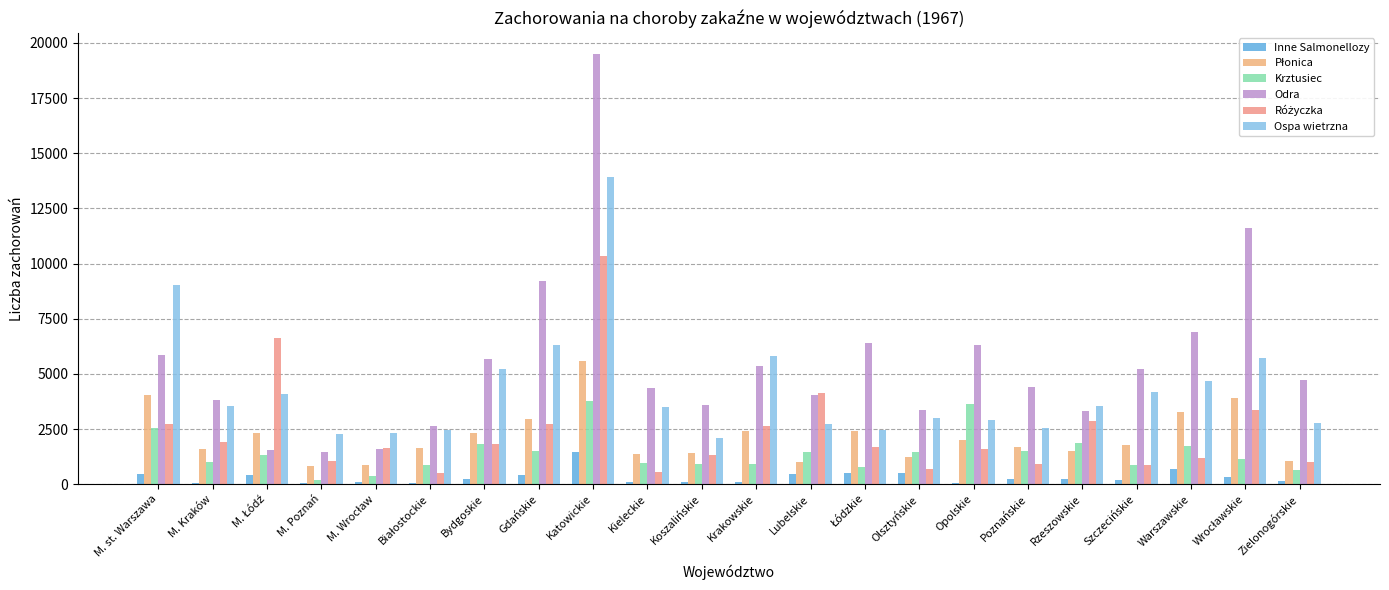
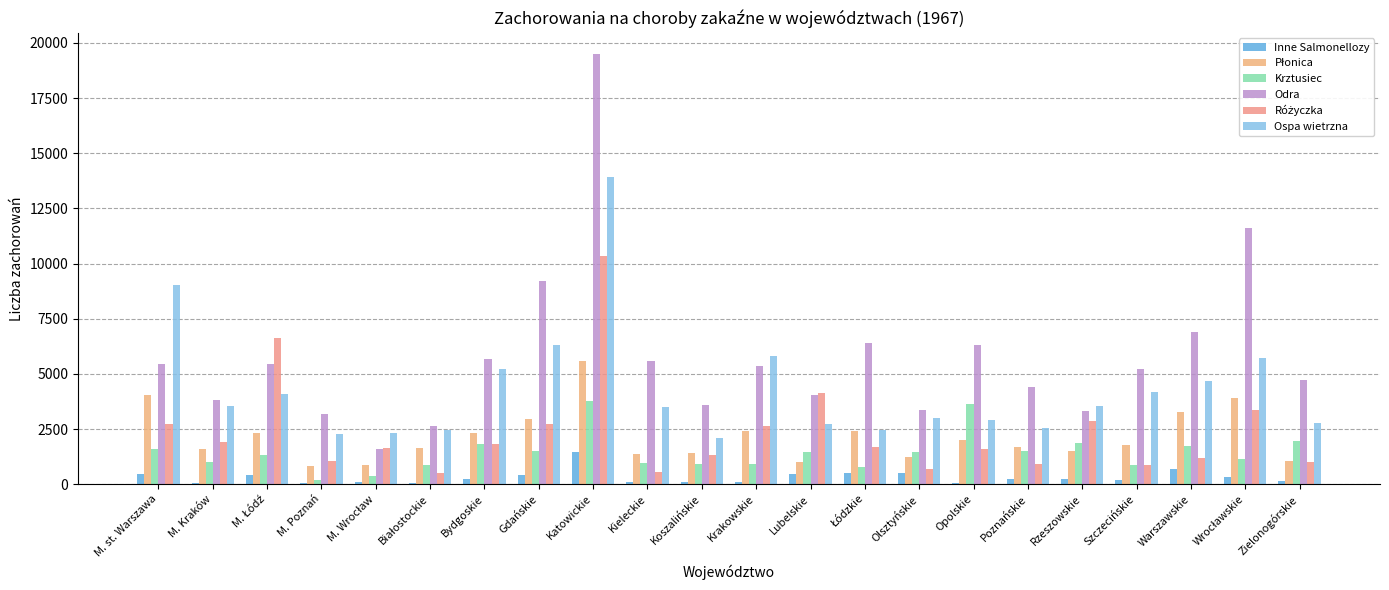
  {
    "Krztusiec": {
-     "M. st. Warszawa": 2500,
+     "M. st. Warszawa": 1600,
      "M. Kraków": 1000,
      "M. Łódź": 1300,
      "M. Poznań": 200,
      "M. Wrocław": 400,
      "Białostockie": 900,
      "Bydgoskie": 1800,
      "Gdańskie": 1500,
      "Katowickie": 3800,
      "Kieleckie": 1000,
      "Koszalińskie": 900,
      "Krakowskie": 900,
      "Lubelskie": 1500,
      "Łódzkie": 800,
      "Olsztyńskie": 1500,
      "Opolskie": 3600,
      "Poznańskie": 1500,
      "Rzeszowskie": 1900,
      "Szczecińskie": 900,
      "Warszawskie": 1700,
      "Wrocławskie": 1200,
-     "Zielonogórskie": 700
+     "Zielonogórskie": 2000
    },
    "Odra": {
-     "M. st. Warszawa": 5900,
+     "M. st. Warszawa": 5400,
      "M. Kraków": 3800,
-     "M. Łódź": 1500,
-     "M. Poznań": 1400,
+     "M. Łódź": 5500,
+     "M. Poznań": 3200,
      "M. Wrocław": 1600,
      "Białostockie": 2600,
      "Bydgoskie": 5700,
      "Gdańskie": 9200,
      "Katowickie": 19500,
-     "Kieleckie": 4300,
+     "Kieleckie": 5600,
      "Koszalińskie": 3600,
      "Krakowskie": 5300,
      "Lubelskie": 4000,
      "Łódzkie": 6400,
      "Olsztyńskie": 3400,
      "Opolskie": 6300,
      "Poznańskie": 4400,
      "Rzeszowskie": 3300,
      "Szczecińskie": 5200,
      "Warszawskie": 6900,
      "Wrocławskie": 11600,
      "Zielonogórskie": 4700
    }
  }
